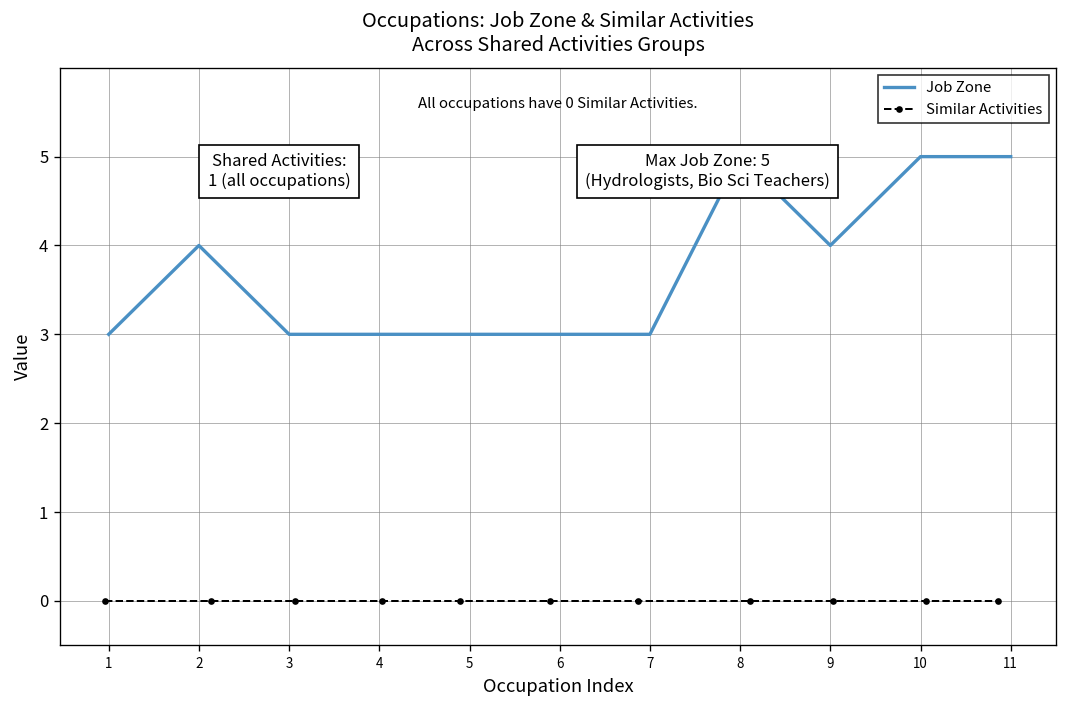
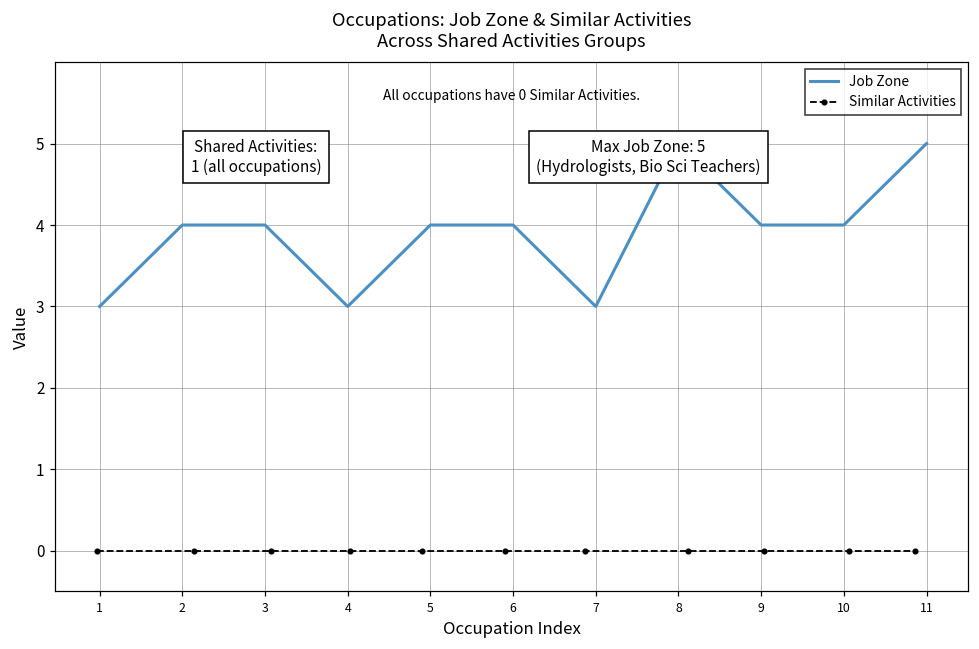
  {
    "Job Zone": {
      "1": 3,
      "2": 4,
-     "3": 3,
+     "3": 4,
      "4": 3,
-     "5": 3,
-     "6": 3,
+     "5": 4,
+     "6": 4,
      "7": 3,
      "9": 4,
-     "10": 5,
+     "10": 4,
      "11": 5
    }
  }
